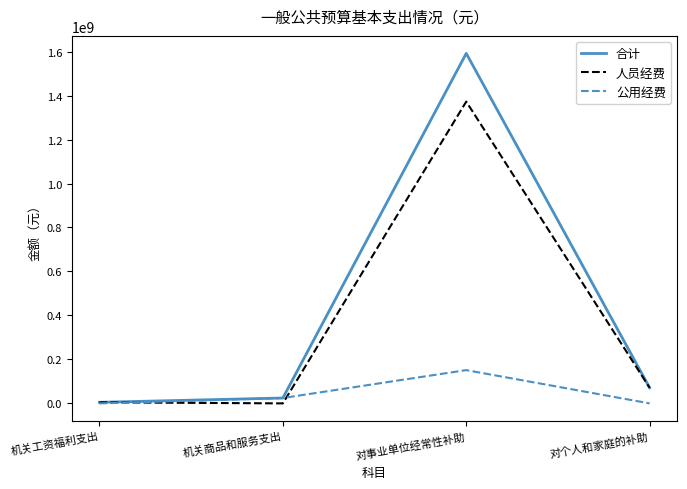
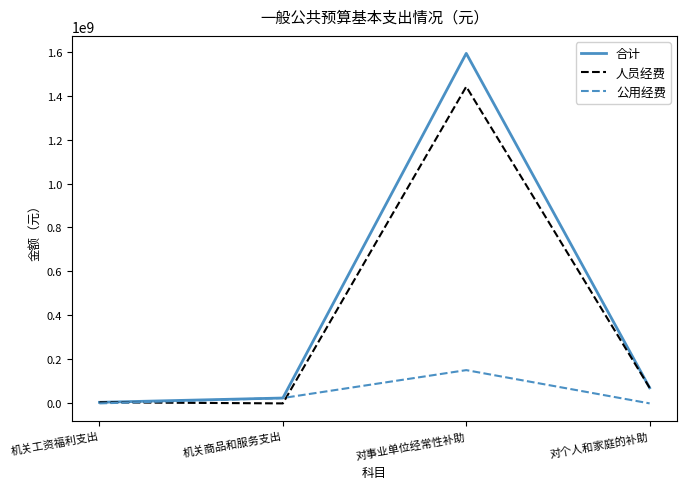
  {
    "人员经费": {
      "机关商品和服务支出": 0,
-     "对事业单位经常性补助": 1370000000
+     "对事业单位经常性补助": 1440000000
    }
  }
